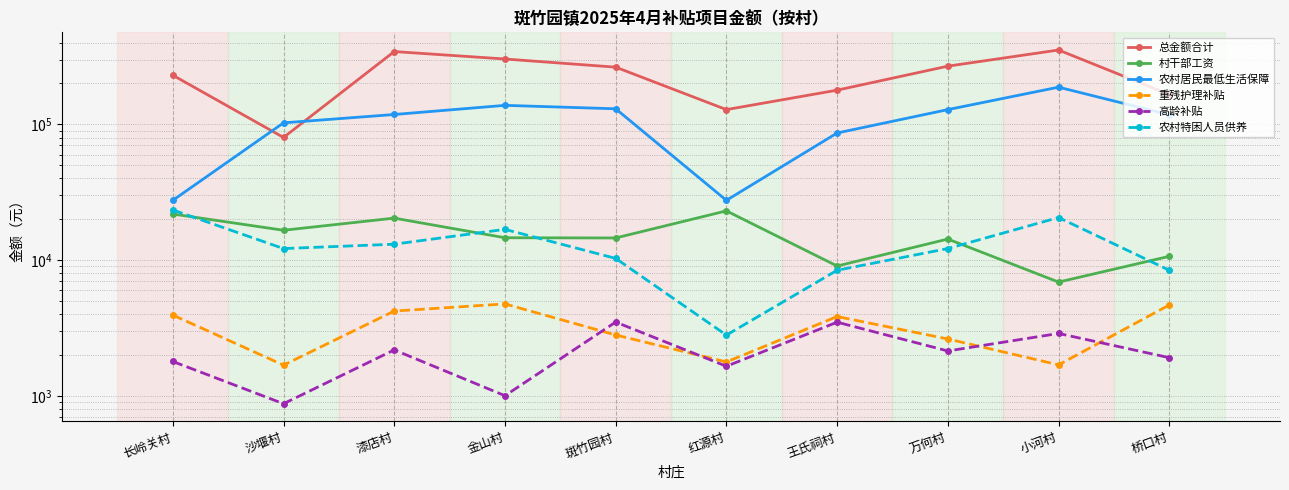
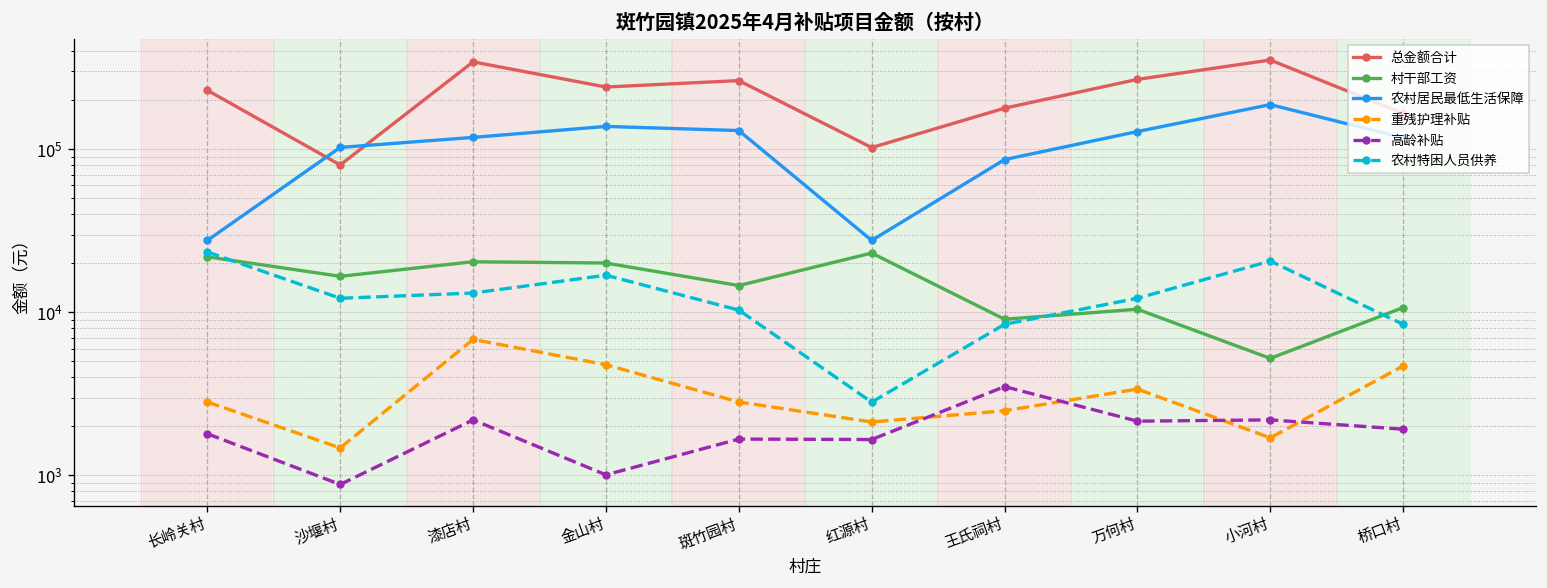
  {
    "总金额合计": {
      "长岭关村": 230000,
      "沙堰村": 80000,
      "漆店村": 340000,
-     "金山村": 300000,
+     "金山村": 240000,
      "斑竹园村": 260000,
-     "红源村": 130000,
+     "红源村": 100000,
      "王氏祠村": 180000,
      "万何村": 270000,
      "小河村": 350000
    },
    "村干部工资": {
      "长岭关村": 22000,
      "沙堰村": 17000,
      "漆店村": 20000,
-     "金山村": 15000,
+     "金山村": 20000,
      "斑竹园村": 15000,
      "红源村": 23000,
      "王氏祠村": 9000,
-     "万何村": 14000,
-     "小河村": 7000,
+     "万何村": 10000,
+     "小河村": 5200,
      "桥口村": 11000
    },
    "重残护理补贴": {
-     "长岭关村": 4000,
-     "沙堰村": 1700,
-     "漆店村": 4200,
+     "长岭关村": 2800,
+     "沙堰村": 1500,
+     "漆店村": 7000,
      "金山村": 4800,
      "斑竹园村": 2800,
-     "红源村": 1800,
-     "王氏祠村": 3900,
-     "万何村": 2600,
+     "红源村": 2100,
+     "王氏祠村": 2500,
+     "万何村": 3400,
      "小河村": 1700,
      "桥口村": 4700
    },
    "高龄补贴": {
      "长岭关村": 1800,
      "沙堰村": 900,
      "漆店村": 2200,
      "金山村": 1000,
-     "斑竹园村": 3500,
+     "斑竹园村": 1700,
      "红源村": 1700,
      "王氏祠村": 3500,
      "万何村": 2200,
-     "小河村": 2900,
+     "小河村": 2200,
      "桥口村": 1900
    }
  }
